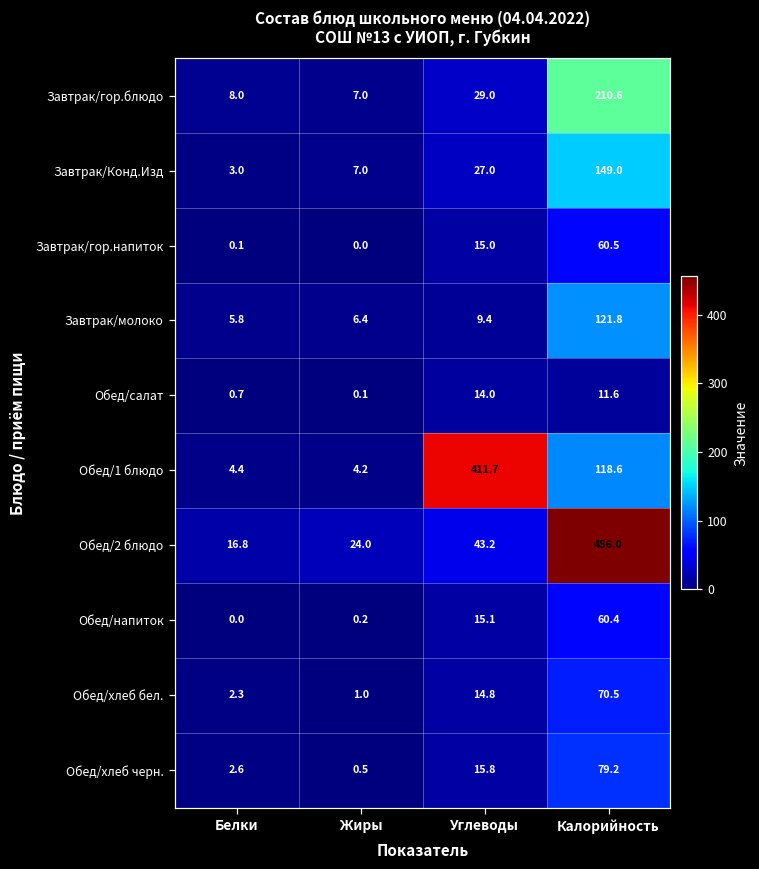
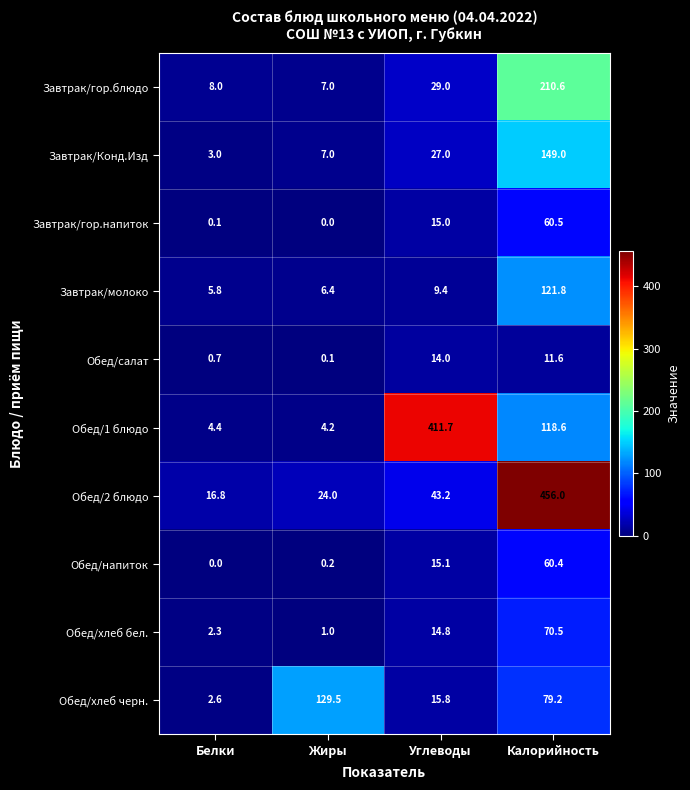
  {
    "Завтрак/гор.блюдо": {
      "Белки": 8.0,
      "Жиры": 7.0,
      "Углеводы": 29.0,
      "Калорийность": 210.6
    },
    "Завтрак/Конд.Изд": {
      "Белки": 3.0,
      "Жиры": 7.0,
      "Углеводы": 27.0,
      "Калорийность": 149.0
    },
    "Завтрак/гор.напиток": {
      "Белки": 0.1,
      "Жиры": 0.0,
      "Углеводы": 15.0,
      "Калорийность": 60.5
    },
    "Завтрак/молоко": {
      "Белки": 5.8,
      "Жиры": 6.4,
      "Углеводы": 9.4,
      "Калорийность": 121.8
    },
    "Обед/салат": {
      "Белки": 0.7,
      "Жиры": 0.1,
      "Углеводы": 14.0,
      "Калорийность": 11.6
    },
    "Обед/1 блюдо": {
      "Белки": 4.4,
      "Жиры": 4.2,
      "Углеводы": 411.7,
      "Калорийность": 118.6
    },
    "Обед/2 блюдо": {
      "Белки": 16.8,
      "Жиры": 24.0,
      "Углеводы": 43.2,
      "Калорийность": 456.0
    },
    "Обед/напиток": {
      "Белки": 0.0,
      "Жиры": 0.2,
      "Углеводы": 15.1,
      "Калорийность": 60.4
    },
    "Обед/хлеб бел.": {
      "Белки": 2.3,
      "Жиры": 1.0,
      "Углеводы": 14.8,
      "Калорийность": 70.5
    },
    "Обед/хлеб черн.": {
      "Белки": 2.6,
-     "Жиры": 0.5,
+     "Жиры": 129.5,
      "Углеводы": 15.8,
      "Калорийность": 79.2
    }
  }
